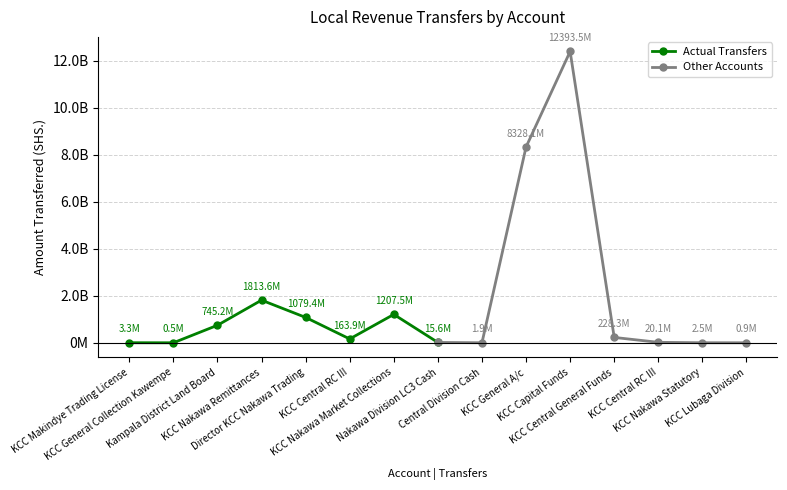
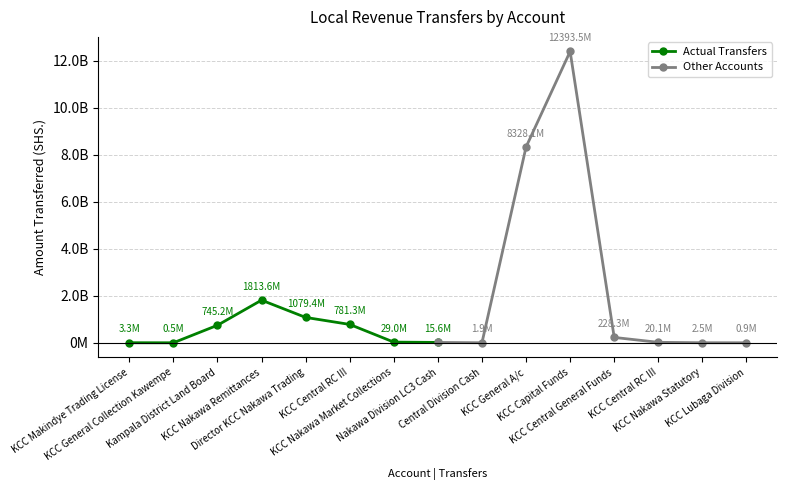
  {
    "Actual Transfers": {
      "KCC Makindye Trading License": "3.3M",
      "KCC General Collection Kawempe": "0.5M",
      "Kampala District Land Board": "745.2M",
      "KCC Nakawa Remittances": "1813.6M",
      "Director KCC Nakawa Trading": "1079.4M",
-     "KCC Central RC III": "163.9M",
-     "KCC Nakawa Market Collections": "1207.5M"
+     "KCC Central RC III": "781.3M",
+     "KCC Nakawa Market Collections": "29.0M"
    },
    "Other Accounts": {
      "Central Division Cash": "1.9M",
      "KCC General A/c": "8328.1M",
      "KCC Capital Funds": "12393.5M",
      "KCC Central General Funds": "228.3M",
      "KCC Central RC III": "20.1M",
      "KCC Nakawa Statutory": "2.5M",
      "KCC Lubaga Division": "0.9M"
    }
  }
